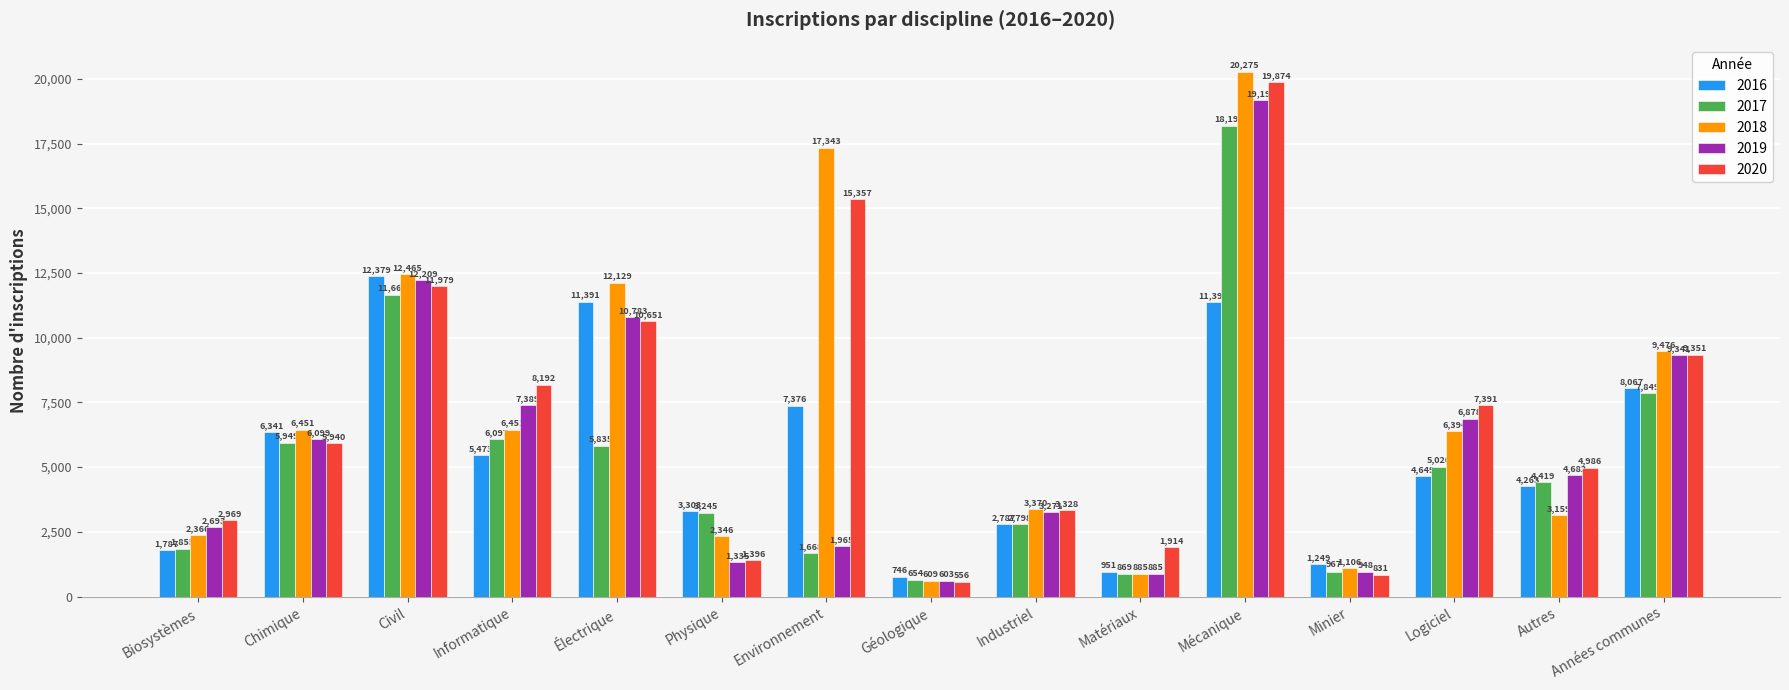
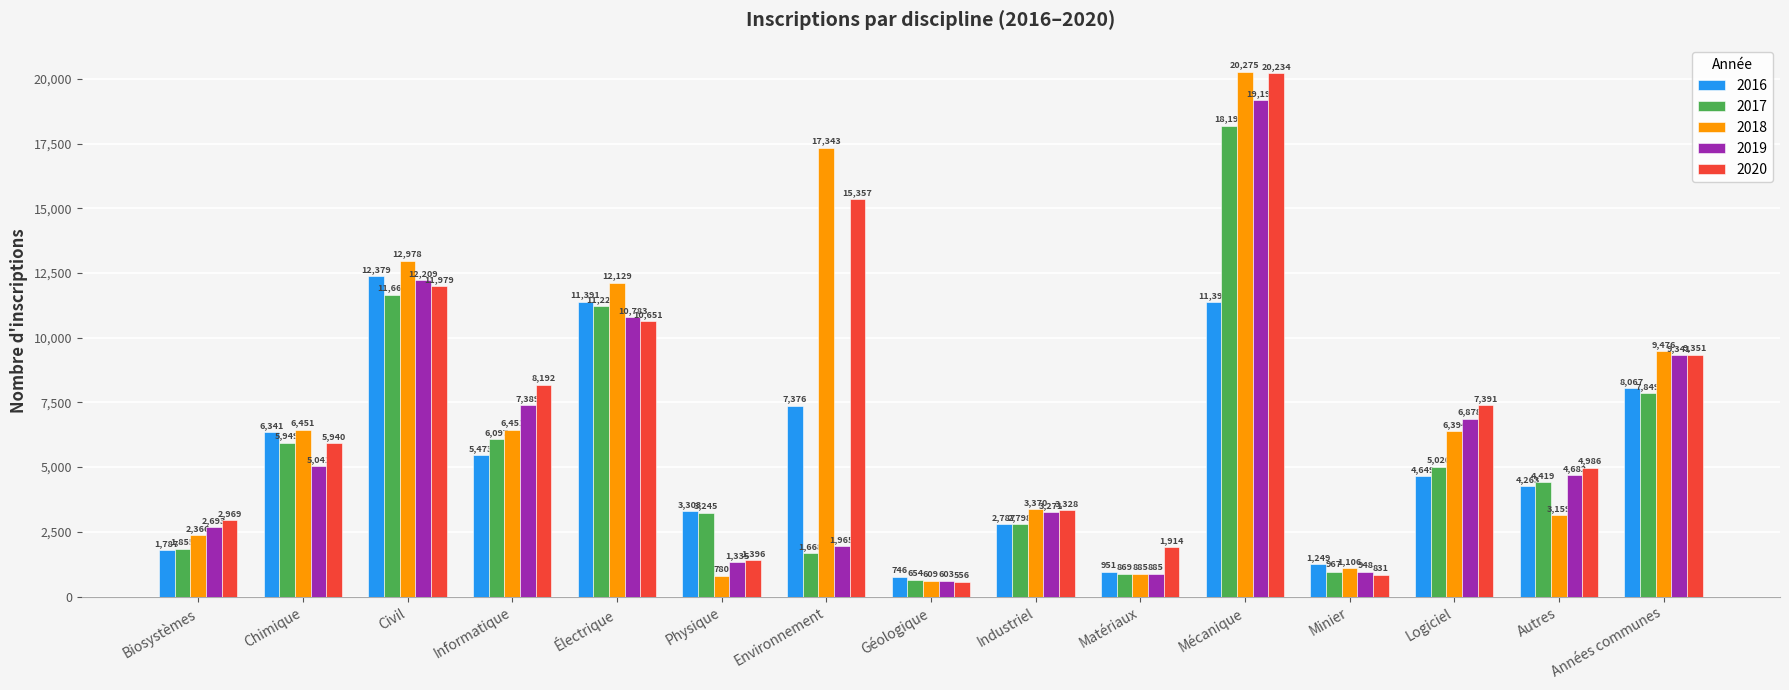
  {
    "2016": {
      "Chimique": "6,341",
      "Civil": "12,379",
      "Informatique": "5,473",
      "Environnement": "7,376",
      "Géologique": "746",
      "Matériaux": "951",
      "Mécanique": "11,390",
      "Minier": "1,249",
      "Logiciel": "4,649",
      "Années communes": "8,067"
    },
    "2017": {
      "Chimique": "5,949",
      "Civil": "11,666",
      "Informatique": "6,097",
-     "Électrique": "5,835",
+     "Électrique": "11,222",
      "Environnement": "1,668",
      "Géologique": "654",
      "Matériaux": "869",
      "Mécanique": "18,194",
      "Logiciel": "5,020",
      "Années communes": "7,849"
    },
    "2018": {
      "Biosystèmes": "2,366",
      "Chimique": "6,451",
-     "Civil": "12,465",
+     "Civil": "12,978",
      "Informatique": "6,451",
      "Électrique": "12,129",
-     "Physique": "2,346",
+     "Physique": "780",
      "Environnement": "17,343",
      "Géologique": "609",
      "Matériaux": "885",
      "Mécanique": "20,275",
      "Minier": "1,106",
      "Logiciel": "6,394",
      "Autres": "3,159"
    },
    "2019": {
      "Biosystèmes": "2,693",
-     "Chimique": "6,099",
+     "Chimique": "5,041",
      "Informatique": "7,389",
      "Environnement": "1,965",
      "Géologique": "603",
      "Matériaux": "885",
      "Mécanique": "19,190",
      "Minier": "948",
      "Logiciel": "6,878",
      "Autres": "4,682"
    },
    "2020": {
      "Biosystèmes": "2,969",
      "Chimique": "5,940",
      "Informatique": "8,192",
      "Environnement": "15,357",
      "Géologique": "556",
      "Matériaux": "1,914",
-     "Mécanique": "19,874",
+     "Mécanique": "20,234",
      "Minier": "831",
      "Logiciel": "7,391",
      "Autres": "4,986"
    }
  }
